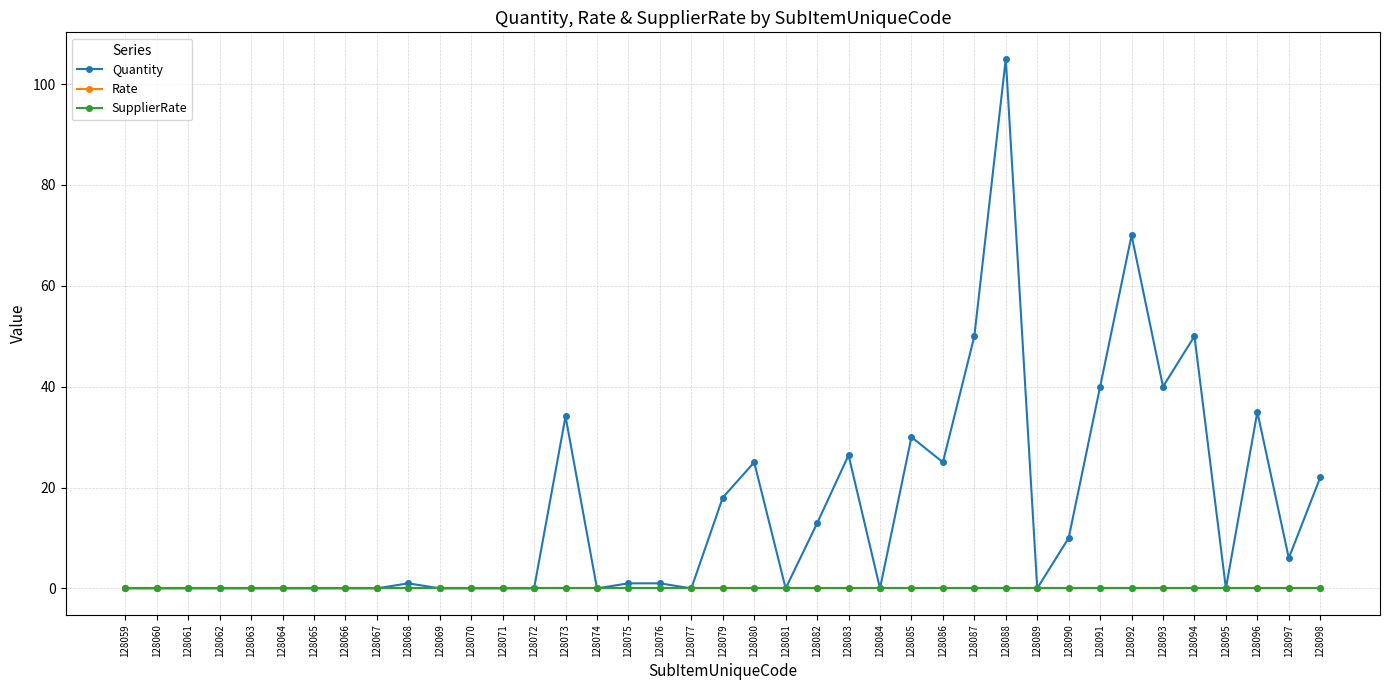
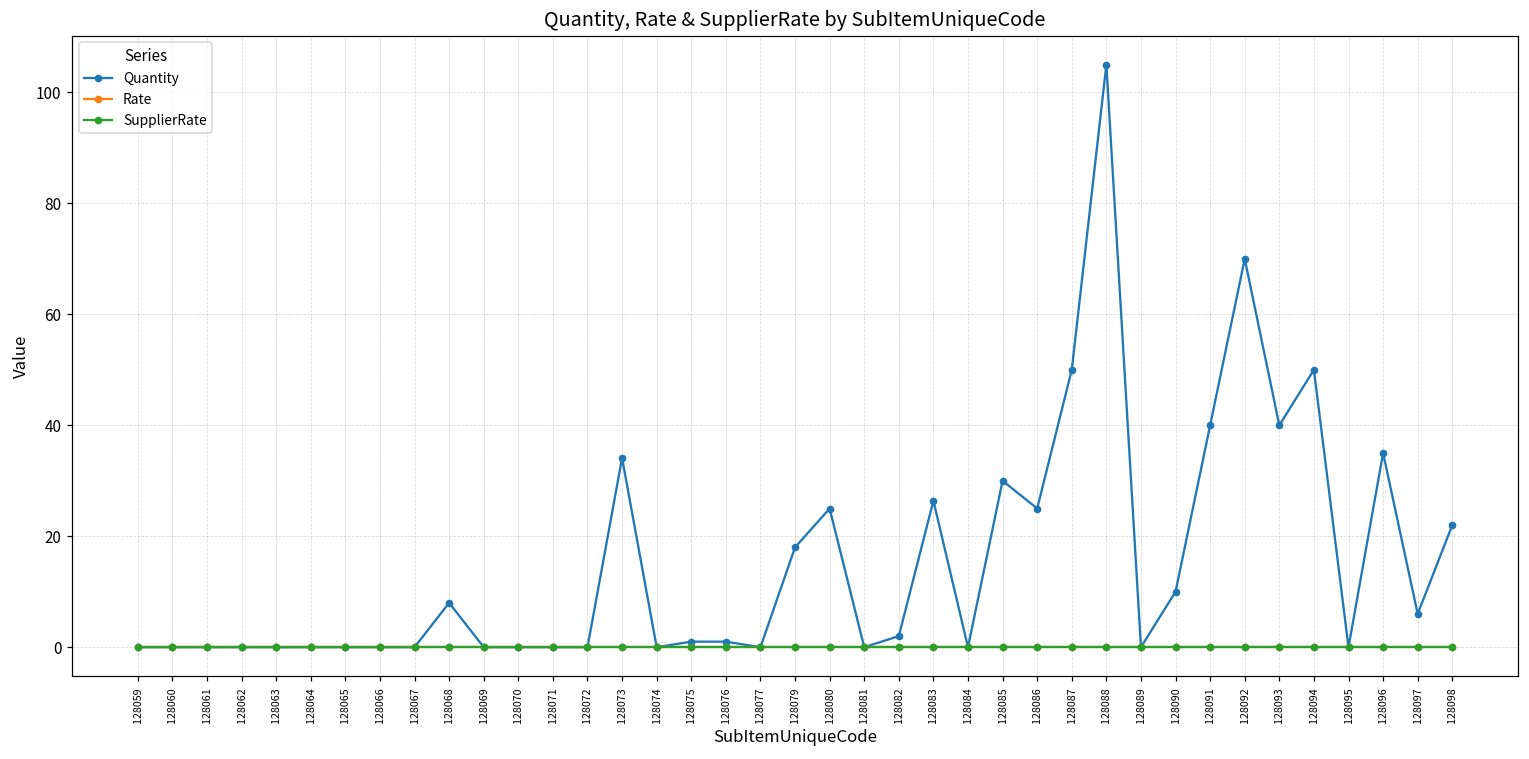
  {
    "Quantity": {
-     "128068": 1,
+     "128068": 8,
      "128073": 34,
      "128075": 1,
      "128076": 1,
      "128079": 18,
      "128080": 25,
-     "128082": 13,
+     "128082": 2,
      "128083": 26,
      "128085": 30,
      "128086": 25,
      "128087": 50,
      "128088": 105,
      "128090": 10,
      "128091": 40,
      "128092": 70,
      "128093": 40,
      "128094": 50,
      "128096": 35,
      "128097": 6,
      "128098": 22
    },
    "SupplierRate": {
      "128068": 0,
      "128073": 0,
      "128075": 0,
      "128076": 0,
      "128079": 0,
      "128080": 0,
      "128082": 0,
      "128083": 0,
      "128085": 0,
      "128086": 0,
      "128087": 0,
      "128088": 0,
      "128090": 0,
      "128091": 0,
      "128092": 0,
      "128093": 0,
      "128094": 0,
      "128096": 0,
      "128097": 0,
      "128098": 0
    }
  }
